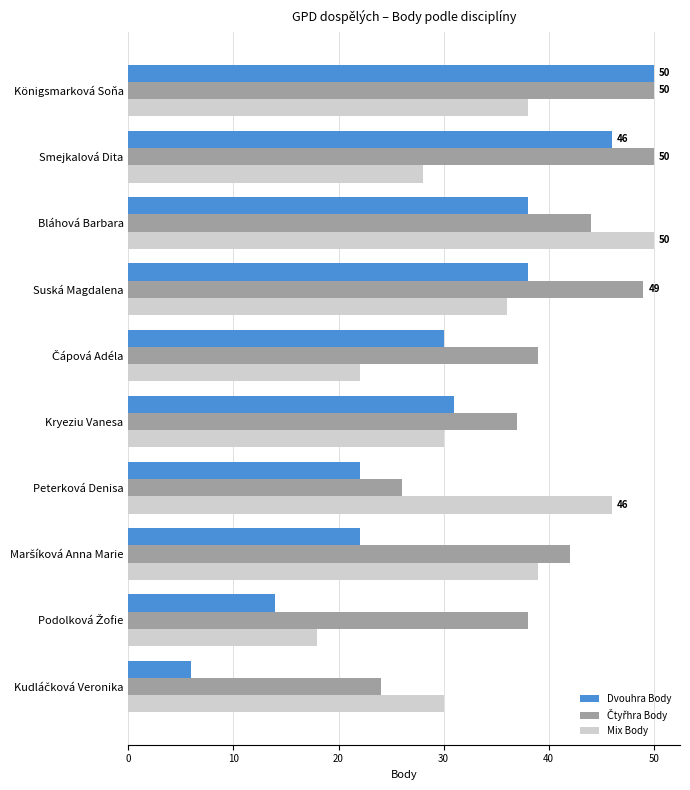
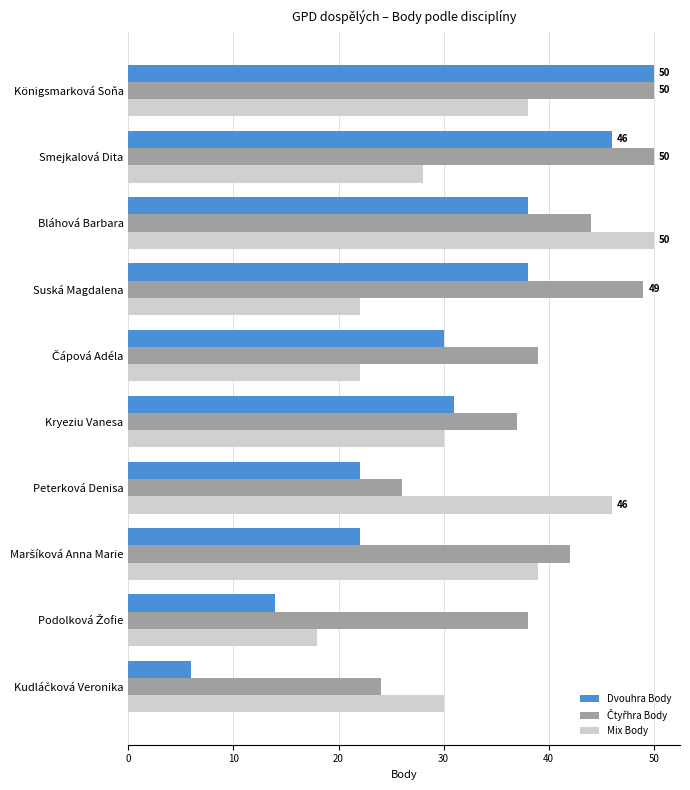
  {
    "Dvouhra Body": {
      "Königsmarková Soňa": 50,
      "Smejkalová Dita": 46
    },
    "Čtyřhra Body": {
      "Königsmarková Soňa": 50,
      "Smejkalová Dita": 50,
      "Suská Magdalena": 49
    },
    "Mix Body": {
      "Königsmarková Soňa": 38,
      "Smejkalová Dita": 28,
-     "Suská Magdalena": 36,
+     "Suská Magdalena": 22,
      "Čápová Adéla": 22,
      "Kryeziu Vanesa": 30,
      "Maršíková Anna Marie": 39,
      "Podolková Žofie": 18,
      "Kudláčková Veronika": 30
    }
  }
